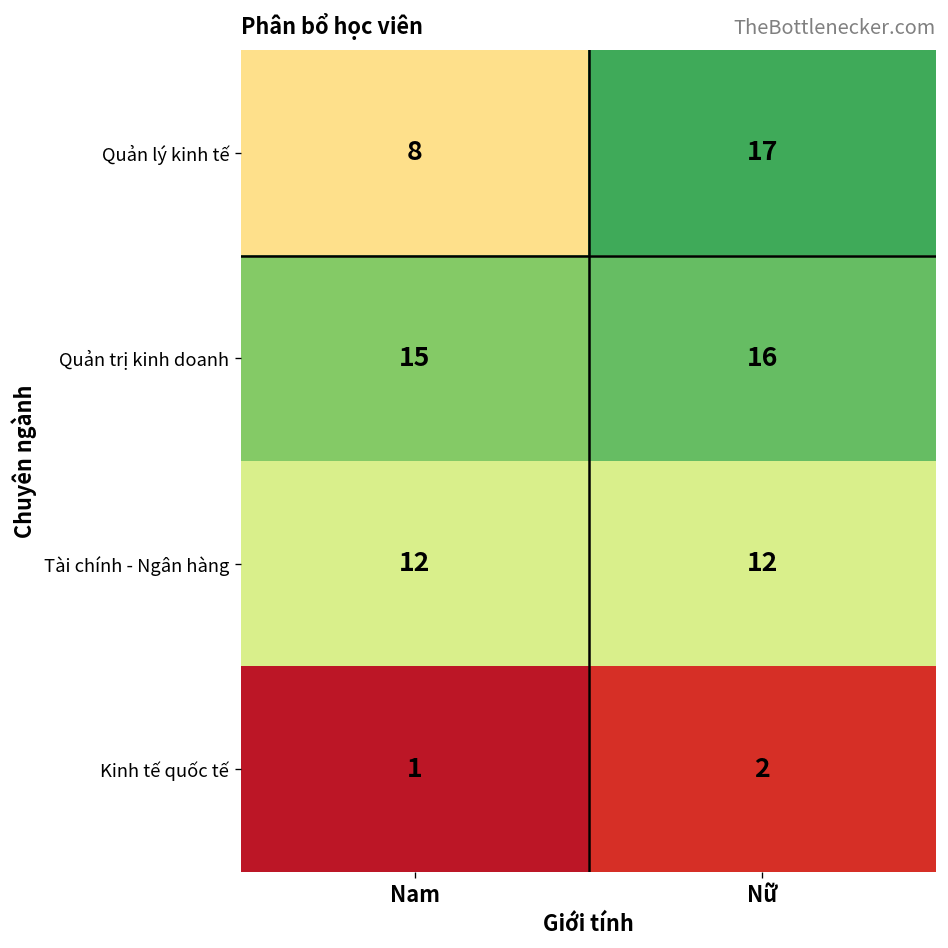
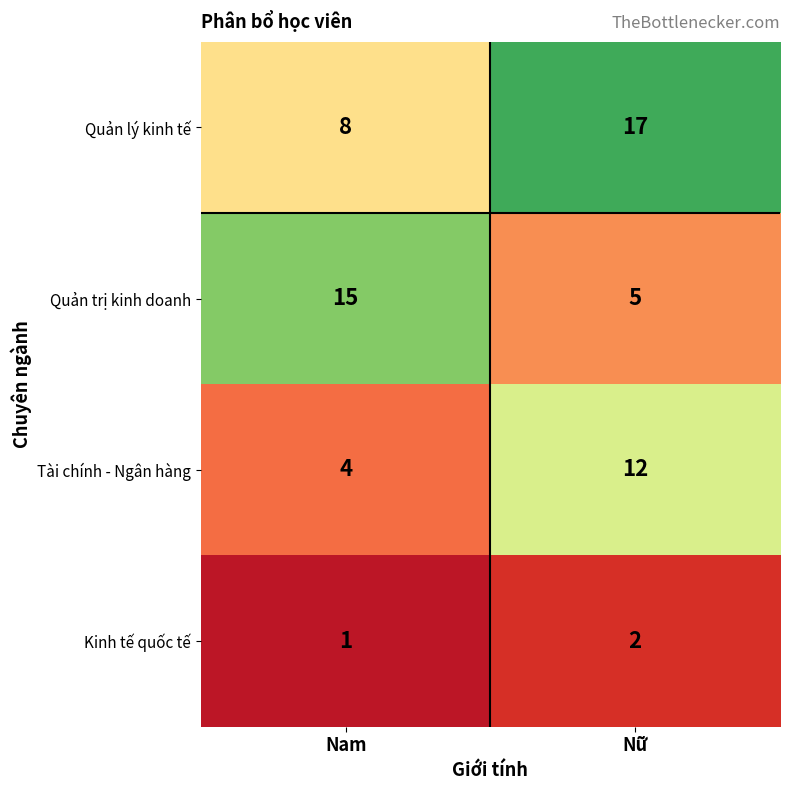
  {
    "Quản lý kinh tế": {
      "Nam": 8,
      "Nữ": 17
    },
    "Quản trị kinh doanh": {
      "Nam": 15,
-     "Nữ": 16
+     "Nữ": 5
    },
    "Tài chính - Ngân hàng": {
-     "Nam": 12,
+     "Nam": 4,
      "Nữ": 12
    },
    "Kinh tế quốc tế": {
      "Nam": 1,
      "Nữ": 2
    }
  }
